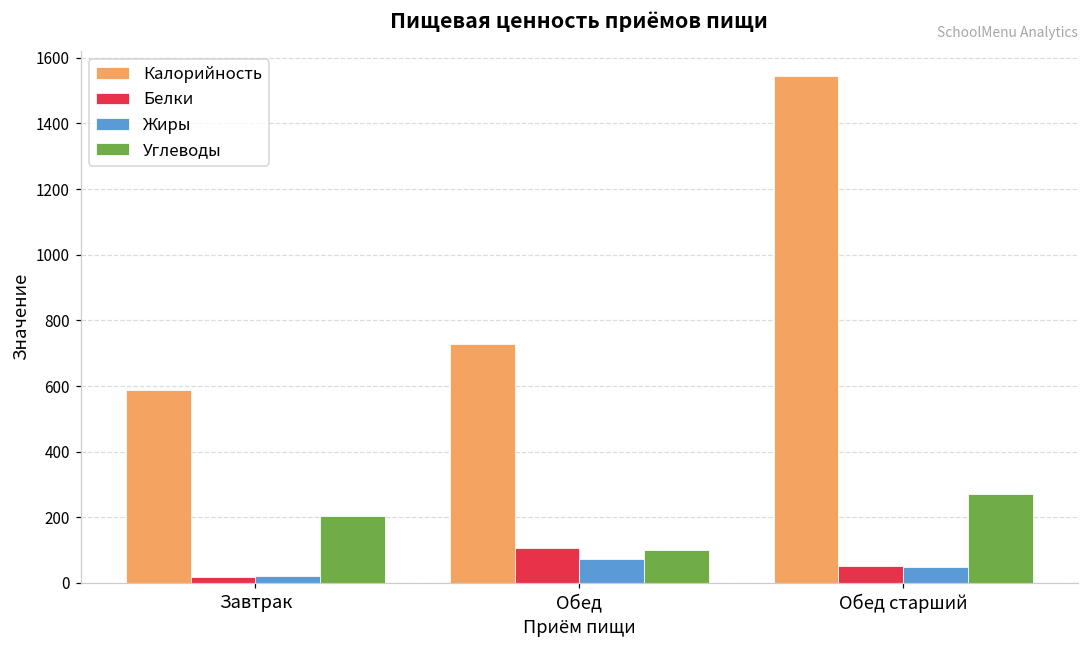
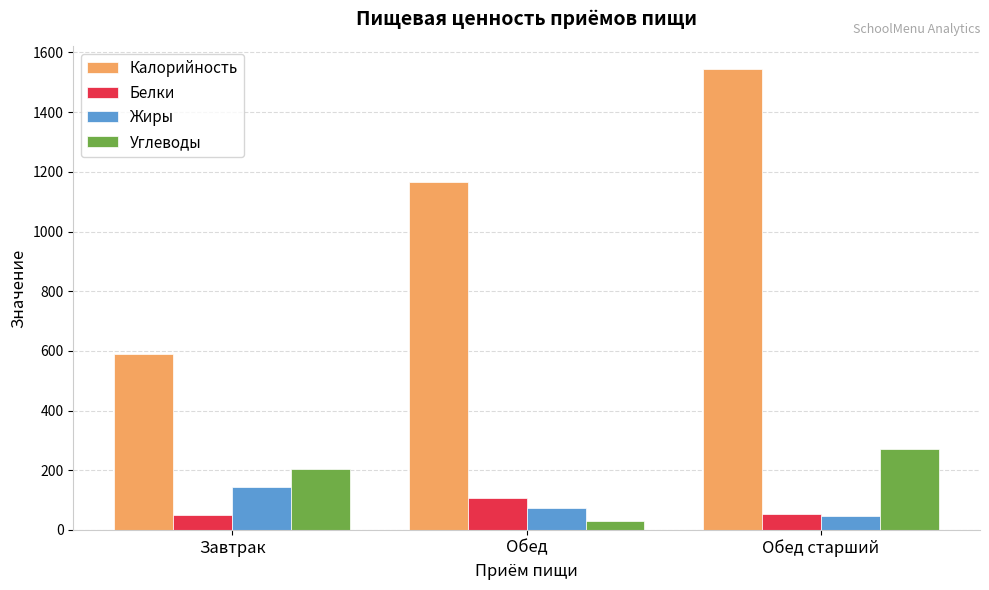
  {
    "Калорийность": {
      "Завтрак": 590,
-     "Обед": 730,
+     "Обед": 1170,
      "Обед старший": 1540
    },
    "Белки": {
-     "Завтрак": 20,
+     "Завтрак": 50,
      "Обед": 110,
      "Обед старший": 50
    },
    "Жиры": {
-     "Завтрак": 20,
+     "Завтрак": 140,
      "Обед": 70,
      "Обед старший": 50
    },
    "Углеводы": {
      "Завтрак": 200,
-     "Обед": 100,
+     "Обед": 30,
      "Обед старший": 270
    }
  }
